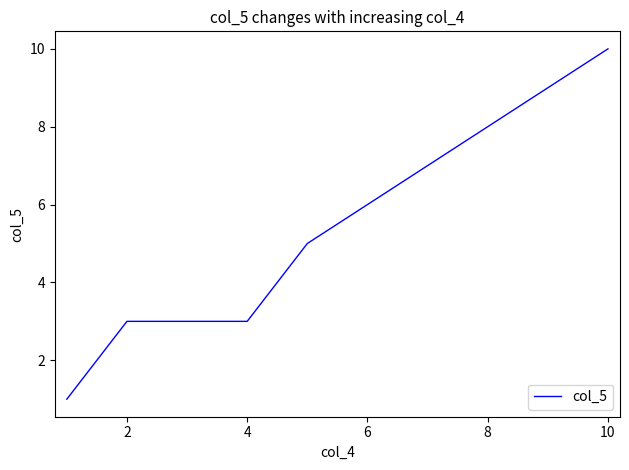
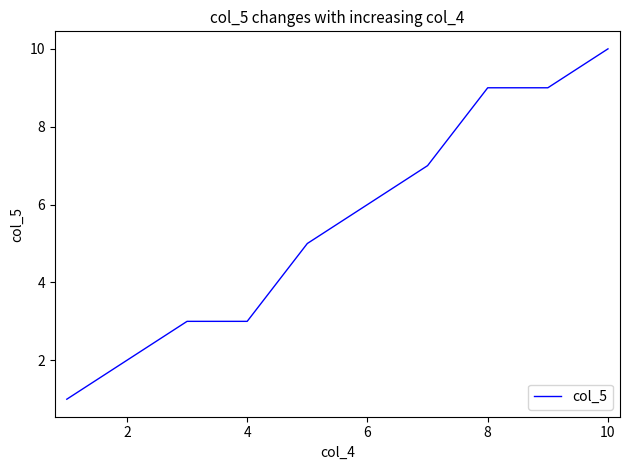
  {
-   "2": 3,
+   "2": 2,
    "4": 3,
    "6": 6,
-   "8": 8,
+   "8": 9,
    "10": 10
  }
